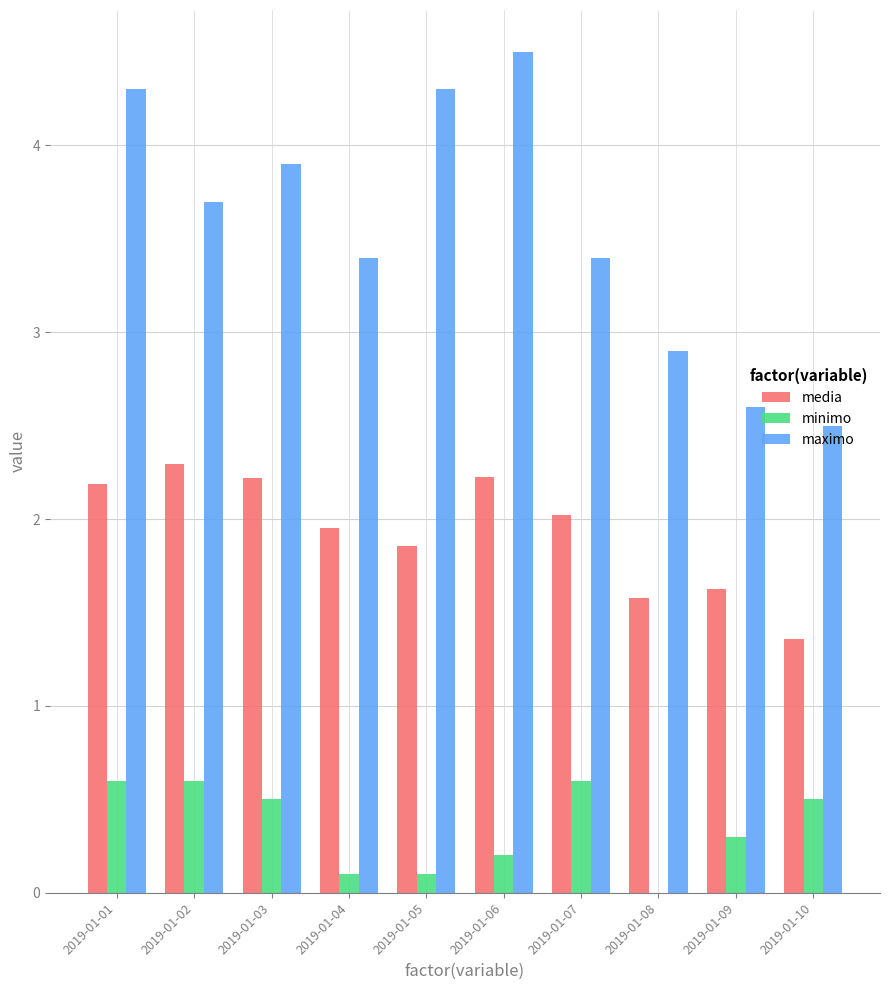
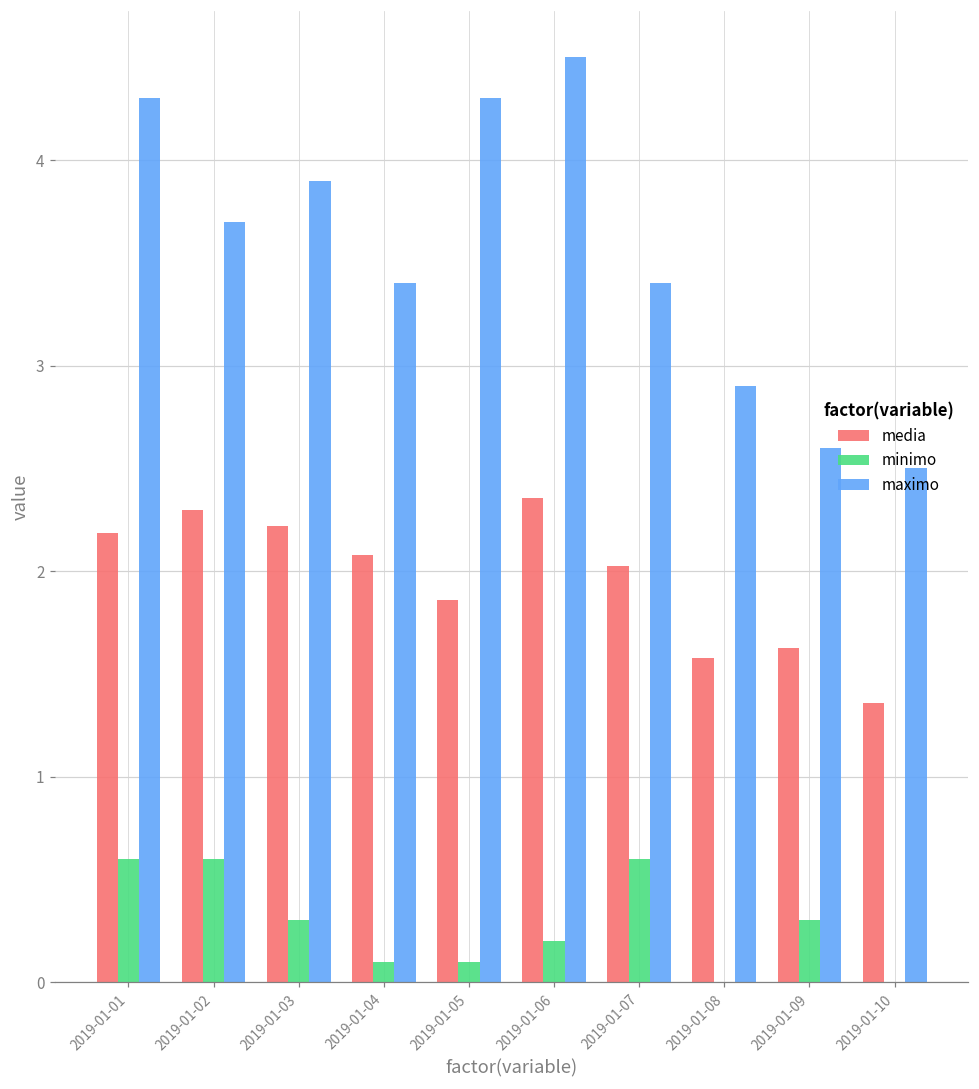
  {
    "media": {
      "2019-01-01": 2.19,
      "2019-01-02": 2.30,
      "2019-01-03": 2.22,
-     "2019-01-04": 1.95,
+     "2019-01-04": 2.08,
      "2019-01-05": 1.86,
-     "2019-01-06": 2.23,
+     "2019-01-06": 2.36,
      "2019-01-07": 2.02,
      "2019-01-08": 1.58,
      "2019-01-09": 1.63,
      "2019-01-10": 1.36
    },
    "minimo": {
      "2019-01-01": 0.6,
      "2019-01-02": 0.6,
-     "2019-01-03": 0.5,
+     "2019-01-03": 0.3,
      "2019-01-04": 0.1,
      "2019-01-05": 0.1,
      "2019-01-06": 0.2,
      "2019-01-07": 0.6,
      "2019-01-08": 0.0,
      "2019-01-09": 0.3,
-     "2019-01-10": 0.5
+     "2019-01-10": 0.0
    },
    "maximo": {
      "2019-01-01": 4.30,
      "2019-01-02": 3.70,
      "2019-01-03": 3.90,
      "2019-01-04": 3.40,
      "2019-01-05": 4.30,
      "2019-01-06": 4.50,
      "2019-01-07": 3.40,
      "2019-01-08": 2.90,
      "2019-01-09": 2.60,
      "2019-01-10": 2.50
    }
  }
